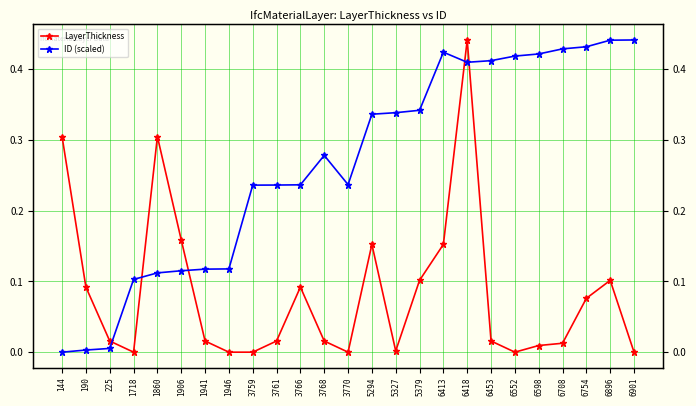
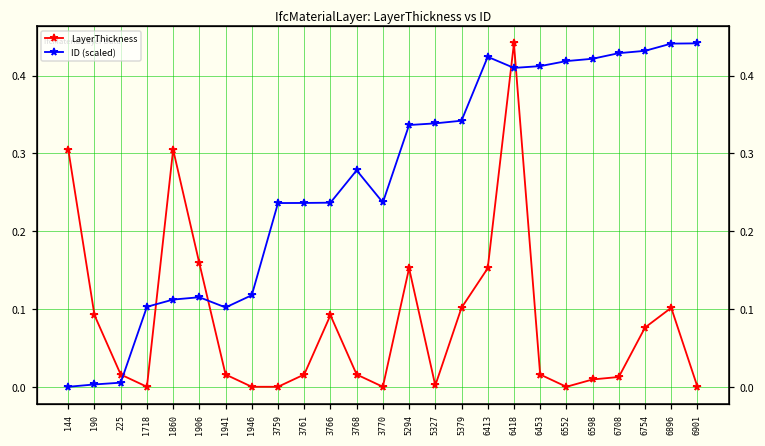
  {
    "LayerThickness": {
      "144": 0.30,
      "190": 0.09,
      "225": 0.02,
      "1718": 0.00,
      "1860": 0.30,
      "1906": 0.16,
      "1941": 0.02,
      "1946": 0.00,
      "3759": 0.00,
      "3761": 0.02,
      "3766": 0.09,
      "3768": 0.02,
      "3770": 0.00,
      "5294": 0.15,
      "5327": 0.00,
      "5379": 0.10,
      "6413": 0.15,
      "6418": 0.44,
      "6453": 0.02,
      "6552": 0.00,
      "6598": 0.01,
      "6708": 0.01,
      "6754": 0.08,
      "6896": 0.10,
      "6901": 0.00
    },
    "ID (scaled)": {
      "144": 0.00,
      "190": 0.00,
      "225": 0.01,
      "1718": 0.10,
      "1860": 0.11,
      "1906": 0.12,
-     "1941": 0.12,
+     "1941": 0.10,
      "1946": 0.12,
      "3759": 0.24,
      "3761": 0.24,
      "3766": 0.24,
      "3768": 0.28,
      "3770": 0.24,
      "5294": 0.34,
      "5327": 0.34,
      "5379": 0.34,
      "6413": 0.42,
      "6418": 0.41,
      "6453": 0.41,
      "6552": 0.42,
      "6598": 0.42,
      "6708": 0.43,
      "6754": 0.43,
      "6896": 0.44,
      "6901": 0.44
    }
  }
